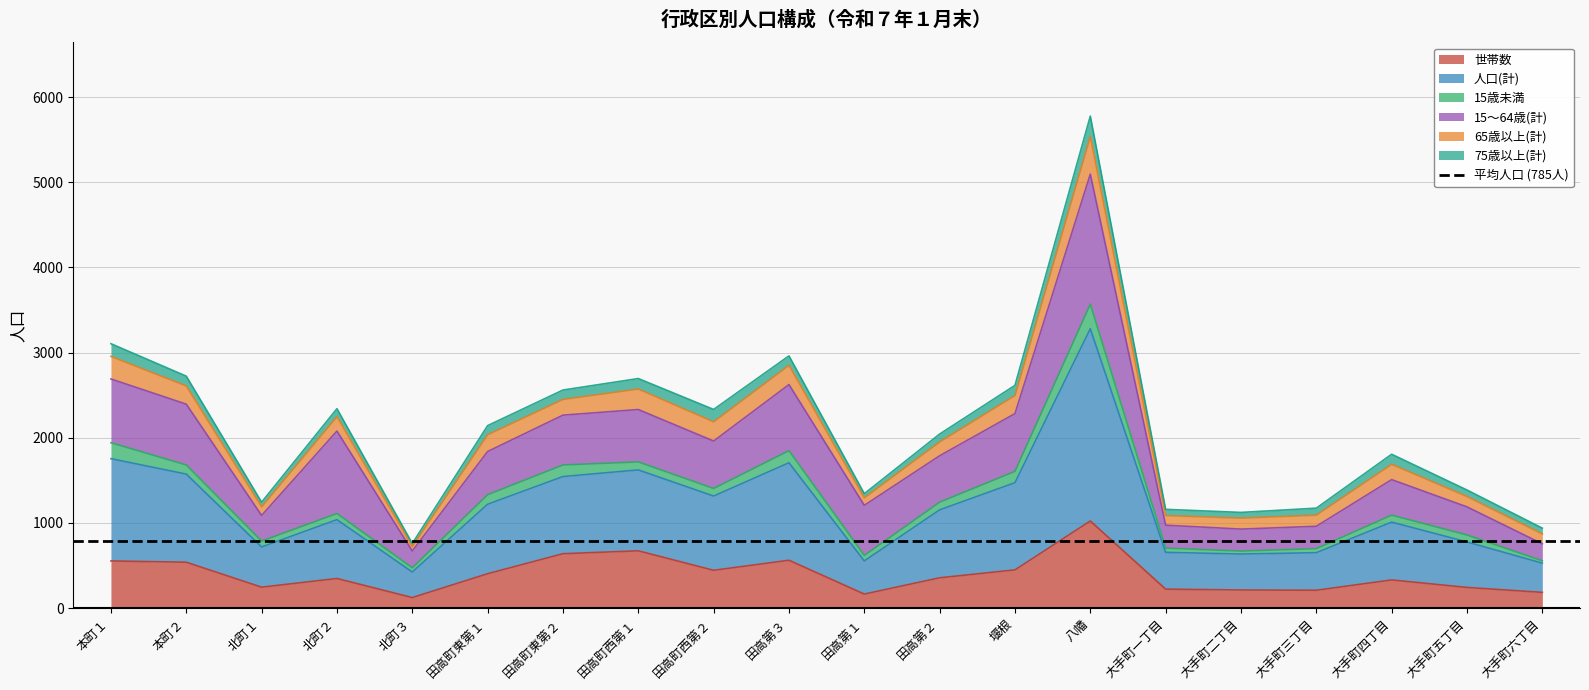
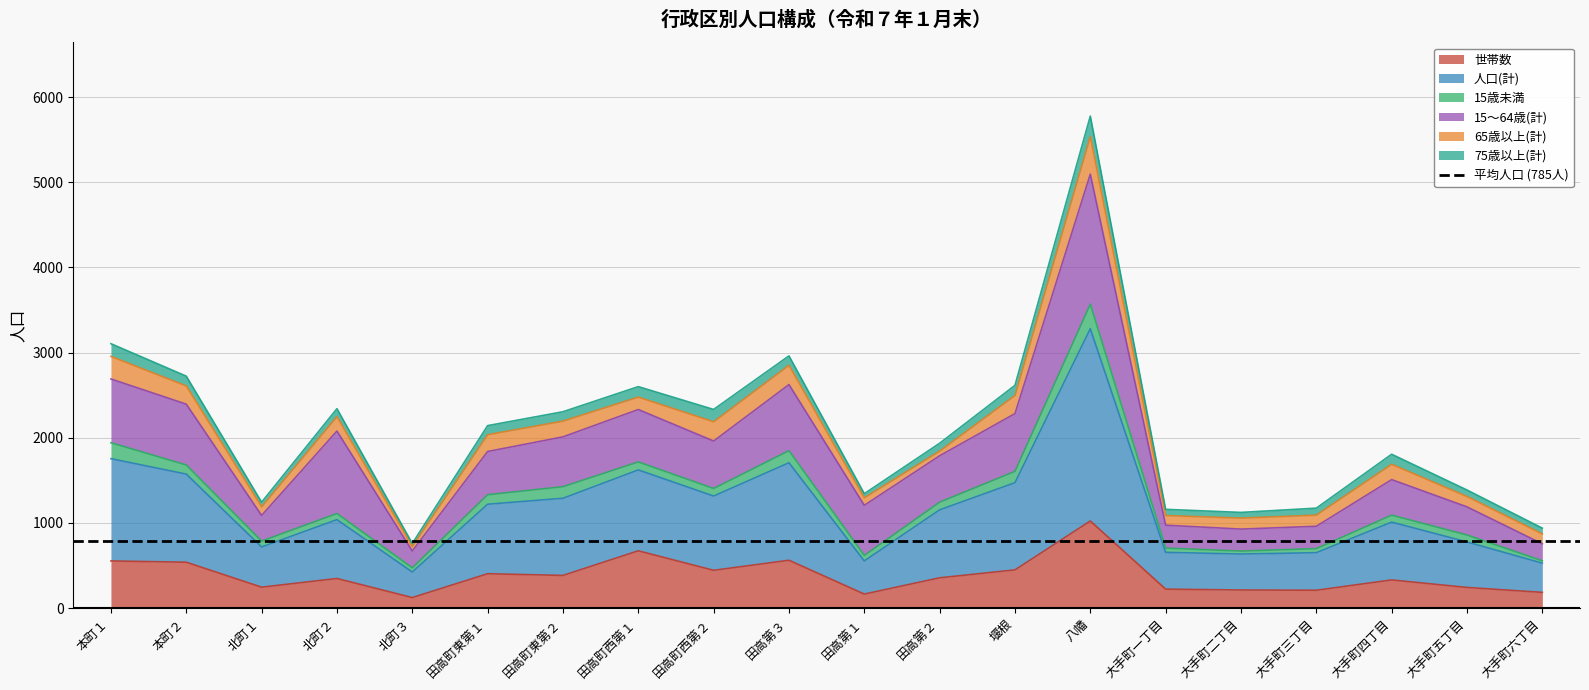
  {
    "世帯数": {
      "本町１": 600,
      "本町２": 500,
      "北町１": 200,
      "北町２": 300,
      "北町３": 100,
      "田高町東第１": 400,
-     "田高町東第２": 600,
+     "田高町東第２": 400,
      "田高町西第１": 700,
      "田高町西第２": 400,
      "田高第３": 600,
      "田高第１": 200,
      "田高第２": 400,
      "堰根": 400,
      "八幡": 1000,
      "大手町一丁目": 200,
      "大手町二丁目": 200,
      "大手町三丁目": 200,
      "大手町四丁目": 300,
      "大手町五丁目": 200,
      "大手町六丁目": 200
    },
    "人口(計)": {
      "本町１": 1200,
      "本町２": 1000,
      "北町１": 500,
      "北町２": 700,
      "北町３": 300,
      "田高町東第１": 800,
      "田高町東第２": 900,
      "田高町西第１": 1000,
      "田高町西第２": 900,
      "田高第３": 1100,
      "田高第１": 400,
      "田高第２": 800,
      "堰根": 1000,
      "八幡": 2300,
      "大手町一丁目": 400,
      "大手町二丁目": 400,
      "大手町三丁目": 400,
      "大手町四丁目": 700,
      "大手町五丁目": 500
    },
    "15～64歳(計)": {
      "本町１": 700,
      "本町２": 700,
      "北町１": 300,
      "北町２": 1000,
      "北町３": 200,
      "田高町東第１": 500,
      "田高町東第２": 600,
      "田高町西第１": 600,
      "田高町西第２": 600,
      "田高第３": 800,
      "田高第１": 600,
      "田高第２": 500,
      "堰根": 700,
      "八幡": 1500,
      "大手町一丁目": 300,
      "大手町二丁目": 300,
      "大手町三丁目": 300,
      "大手町四丁目": 400,
      "大手町五丁目": 300,
      "大手町六丁目": 200
    },
    "65歳以上(計)": {
      "本町１": 300,
      "本町２": 200,
      "北町１": 100,
      "北町２": 200,
      "北町３": 100,
      "田高町東第１": 200,
      "田高町東第２": 200,
-     "田高町西第１": 200,
+     "田高町西第１": 100,
      "田高町西第２": 200,
      "田高第３": 200,
      "田高第１": 100,
-     "田高第２": 200,
+     "田高第２": 100,
      "堰根": 200,
      "八幡": 400,
      "大手町一丁目": 100,
      "大手町二丁目": 100,
      "大手町三丁目": 100,
      "大手町四丁目": 200,
      "大手町五丁目": 100,
      "大手町六丁目": 100
    }
  }
